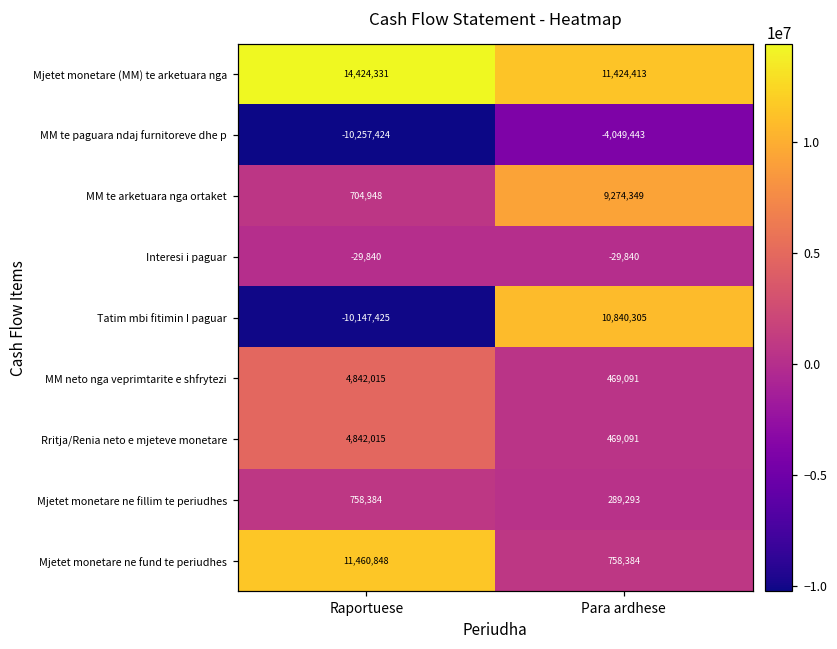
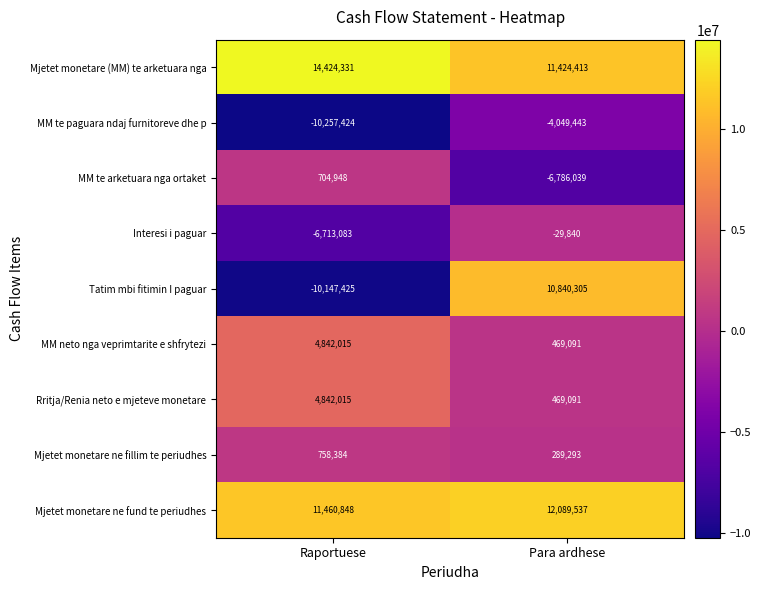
  {
    "Mjetet monetare (MM) te arketuara nga": {
      "Raportuese": "14,424,331",
      "Para ardhese": "11,424,413"
    },
    "MM te paguara ndaj furnitoreve dhe p": {
      "Raportuese": "-10,257,424",
      "Para ardhese": "-4,049,443"
    },
    "MM te arketuara nga ortaket": {
      "Raportuese": "704,948",
-     "Para ardhese": "9,274,349"
+     "Para ardhese": "-6,786,039"
    },
    "Interesi i paguar": {
-     "Raportuese": "-29,840",
+     "Raportuese": "-6,713,083",
      "Para ardhese": "-29,840"
    },
    "Tatim mbi fitimin I paguar": {
      "Raportuese": "-10,147,425",
      "Para ardhese": "10,840,305"
    },
    "MM neto nga veprimtarite e shfrytezi": {
      "Raportuese": "4,842,015",
      "Para ardhese": "469,091"
    },
    "Rritja/Renia neto e mjeteve monetare": {
      "Raportuese": "4,842,015",
      "Para ardhese": "469,091"
    },
    "Mjetet monetare ne fillim te periudhes": {
      "Raportuese": "758,384",
      "Para ardhese": "289,293"
    },
    "Mjetet monetare ne fund te periudhes": {
      "Raportuese": "11,460,848",
-     "Para ardhese": "758,384"
+     "Para ardhese": "12,089,537"
    }
  }
